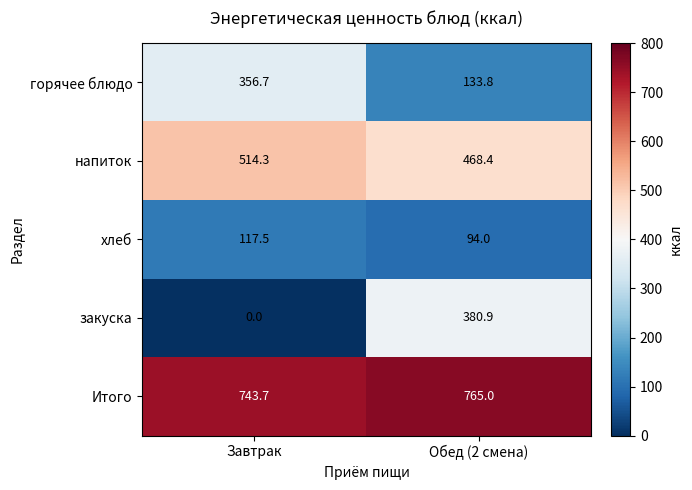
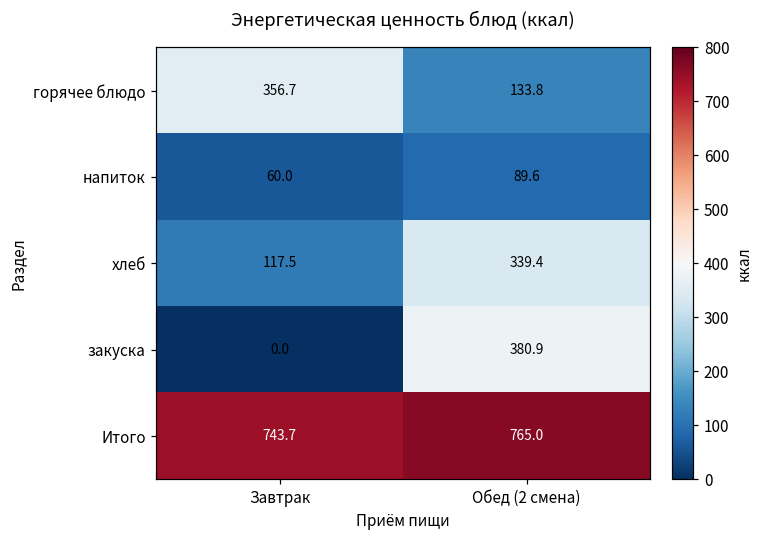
  {
    "горячее блюдо": {
      "Завтрак": 356.7,
      "Обед (2 смена)": 133.8
    },
    "напиток": {
-     "Завтрак": 514.3,
-     "Обед (2 смена)": 468.4
+     "Завтрак": 60.0,
+     "Обед (2 смена)": 89.6
    },
    "хлеб": {
      "Завтрак": 117.5,
-     "Обед (2 смена)": 94.0
+     "Обед (2 смена)": 339.4
    },
    "закуска": {
      "Завтрак": 0.0,
      "Обед (2 смена)": 380.9
    },
    "Итого": {
      "Завтрак": 743.7,
      "Обед (2 смена)": 765.0
    }
  }
